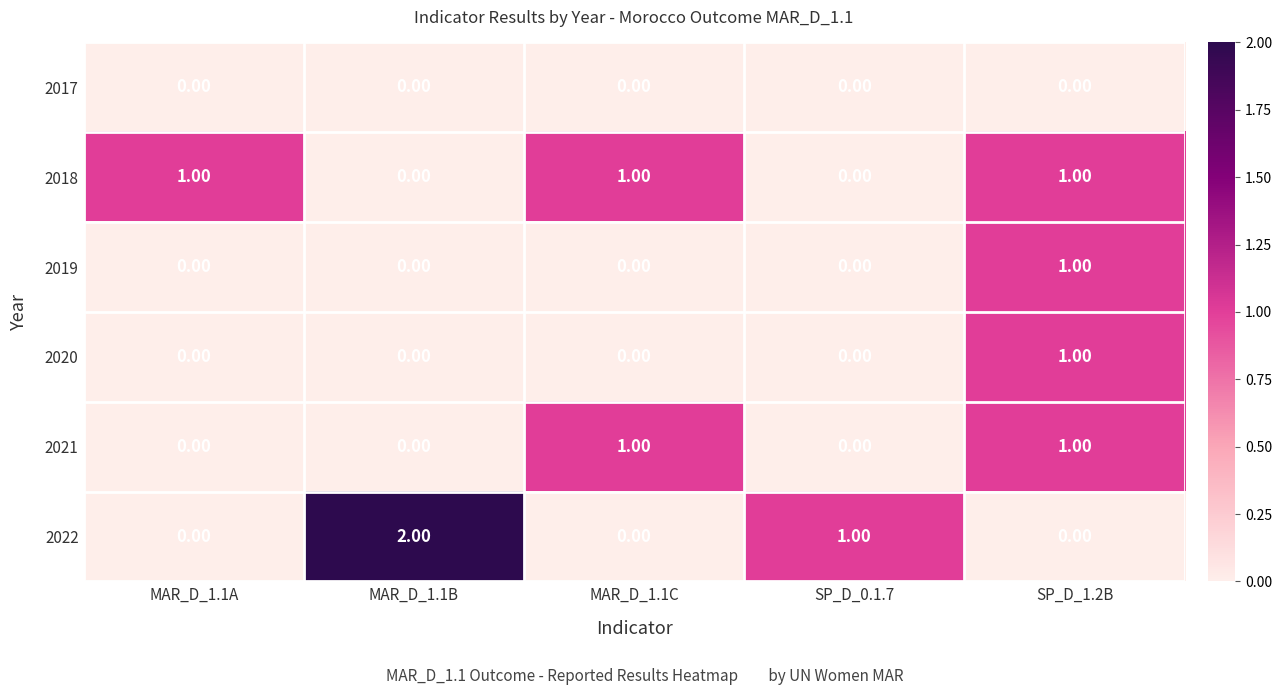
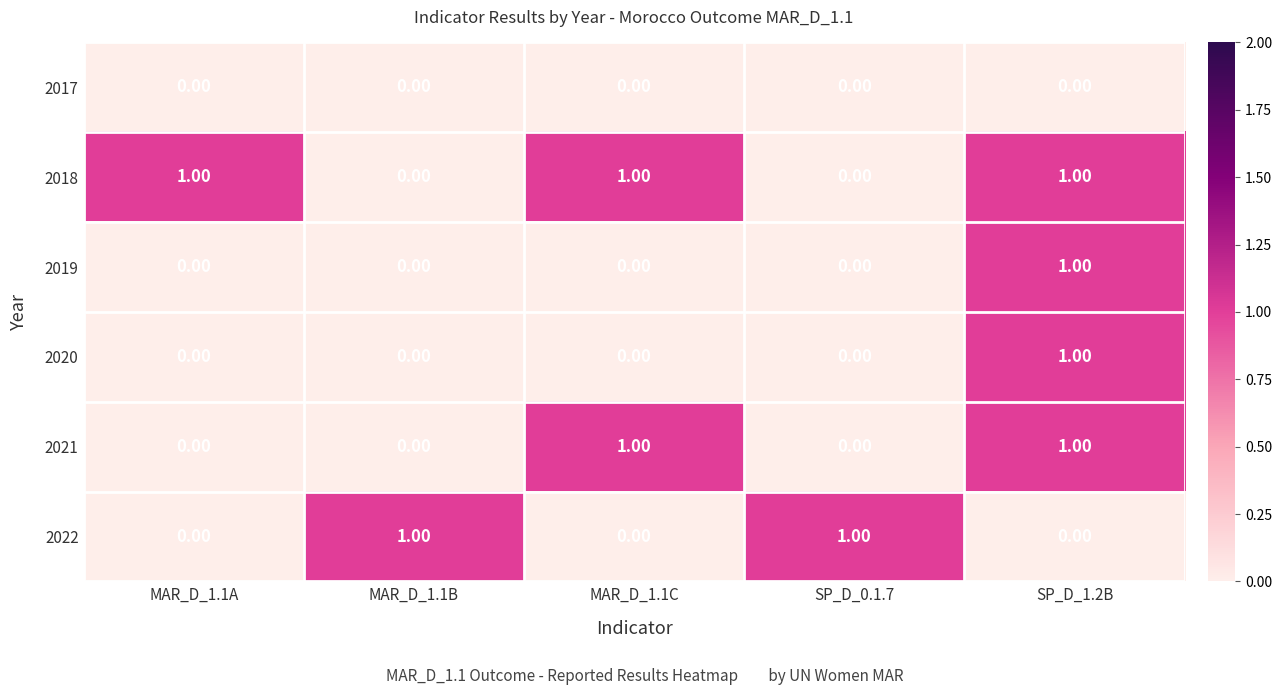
  {
    "2018": {
      "MAR_D_1.1A": 1.00,
      "MAR_D_1.1C": 1.00,
      "SP_D_1.2B": 1.00
    },
    "2019": {
      "SP_D_1.2B": 1.00
    },
    "2020": {
      "SP_D_1.2B": 1.00
    },
    "2021": {
      "MAR_D_1.1C": 1.00,
      "SP_D_1.2B": 1.00
    },
    "2022": {
-     "MAR_D_1.1B": 2.00,
+     "MAR_D_1.1B": 1.00,
      "SP_D_0.1.7": 1.00
    }
  }
